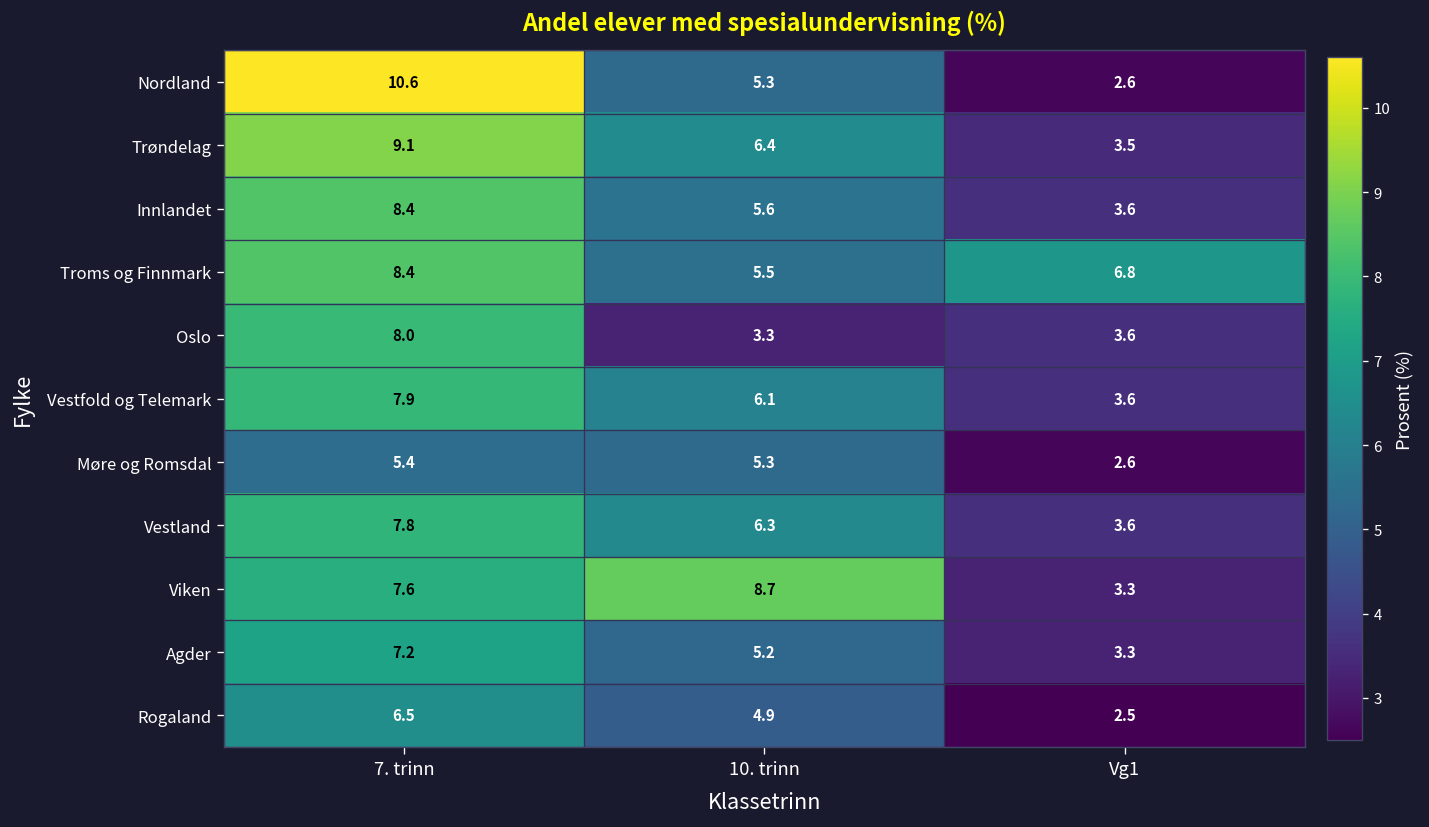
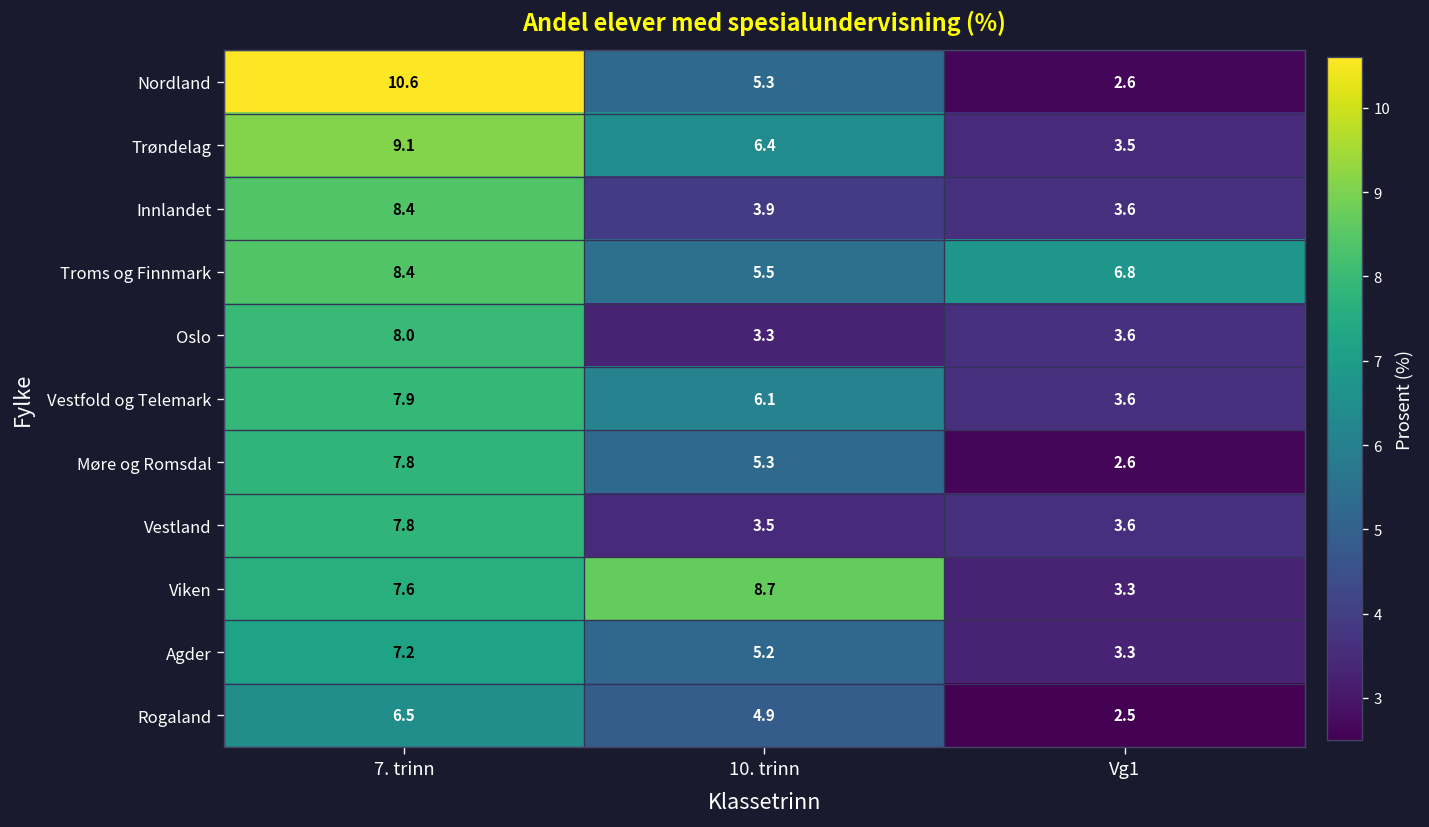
  {
    "Nordland": {
      "7. trinn": 10.6,
      "10. trinn": 5.3,
      "Vg1": 2.6
    },
    "Trøndelag": {
      "7. trinn": 9.1,
      "10. trinn": 6.4,
      "Vg1": 3.5
    },
    "Innlandet": {
      "7. trinn": 8.4,
-     "10. trinn": 5.6,
+     "10. trinn": 3.9,
      "Vg1": 3.6
    },
    "Troms og Finnmark": {
      "7. trinn": 8.4,
      "10. trinn": 5.5,
      "Vg1": 6.8
    },
    "Oslo": {
      "7. trinn": 8.0,
      "10. trinn": 3.3,
      "Vg1": 3.6
    },
    "Vestfold og Telemark": {
      "7. trinn": 7.9,
      "10. trinn": 6.1,
      "Vg1": 3.6
    },
    "Møre og Romsdal": {
-     "7. trinn": 5.4,
+     "7. trinn": 7.8,
      "10. trinn": 5.3,
      "Vg1": 2.6
    },
    "Vestland": {
      "7. trinn": 7.8,
-     "10. trinn": 6.3,
+     "10. trinn": 3.5,
      "Vg1": 3.6
    },
    "Viken": {
      "7. trinn": 7.6,
      "10. trinn": 8.7,
      "Vg1": 3.3
    },
    "Agder": {
      "7. trinn": 7.2,
      "10. trinn": 5.2,
      "Vg1": 3.3
    },
    "Rogaland": {
      "7. trinn": 6.5,
      "10. trinn": 4.9,
      "Vg1": 2.5
    }
  }
